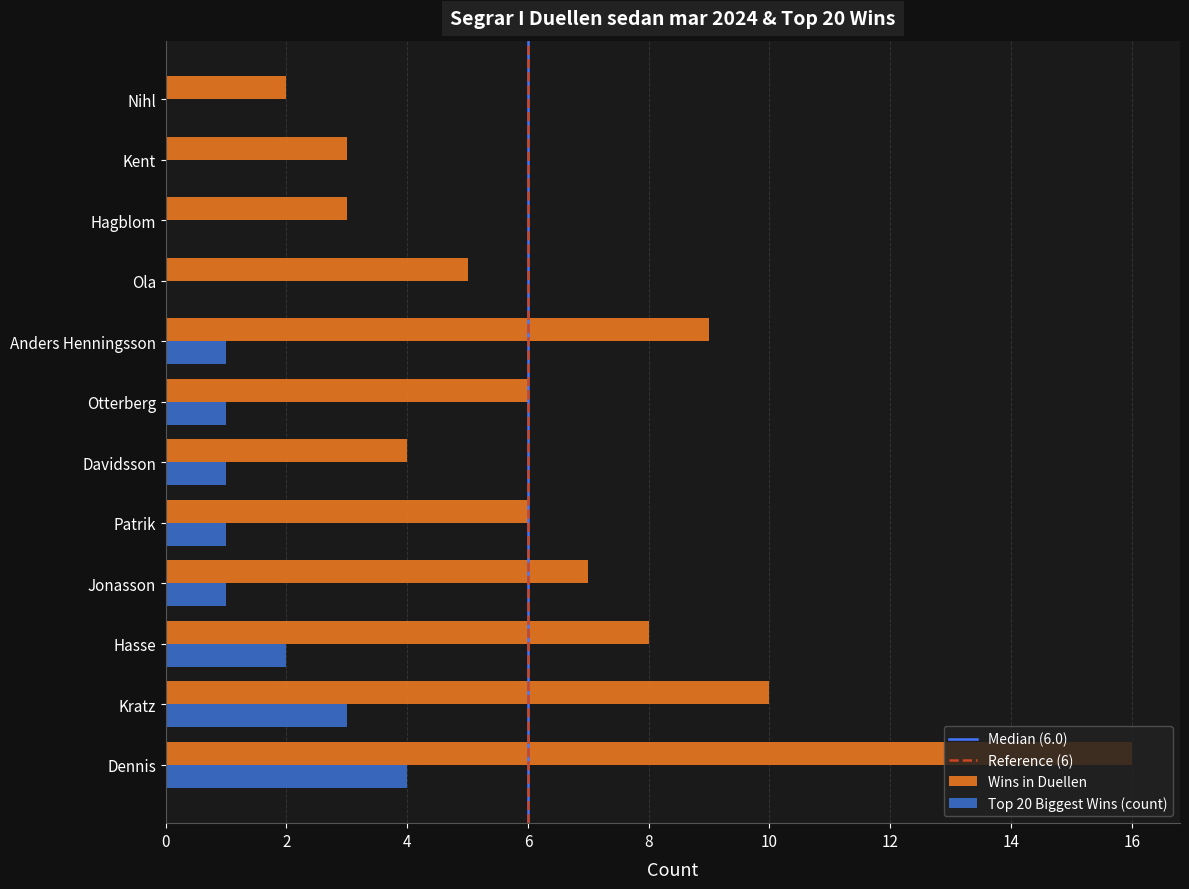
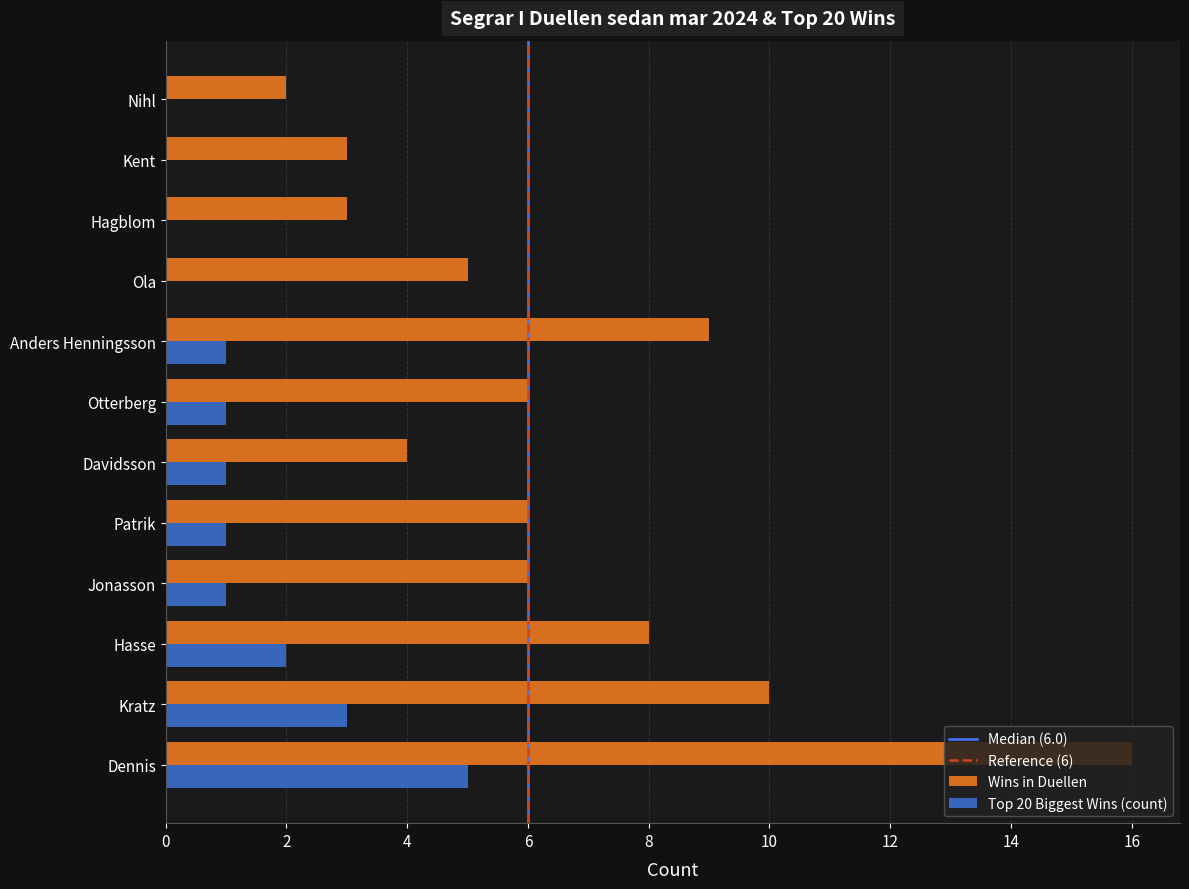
  {
    "Wins in Duellen": {
      "Nihl": 2,
      "Kent": 3,
      "Hagblom": 3,
      "Ola": 5,
      "Anders Henningsson": 9,
      "Otterberg": 6,
      "Davidsson": 4,
      "Patrik": 6,
-     "Jonasson": 7,
+     "Jonasson": 6,
      "Hasse": 8,
      "Kratz": 10
    },
    "Top 20 Biggest Wins (count)": {
      "Nihl": 0,
      "Kent": 0,
      "Hagblom": 0,
      "Ola": 0,
      "Anders Henningsson": 1,
      "Otterberg": 1,
      "Davidsson": 1,
      "Patrik": 1,
      "Jonasson": 1,
      "Hasse": 2,
      "Kratz": 3,
-     "Dennis": 4
+     "Dennis": 5
    }
  }
